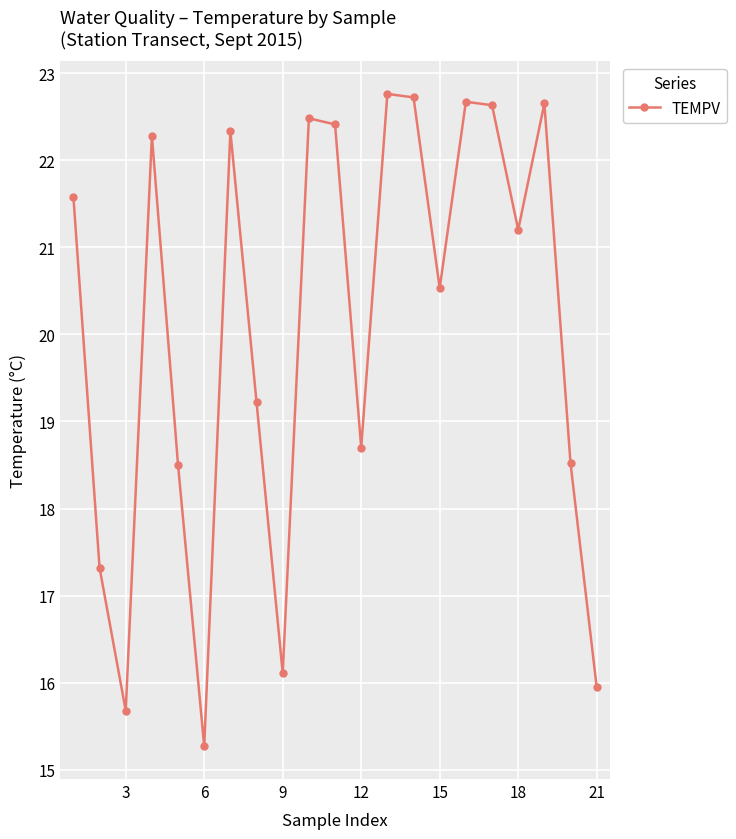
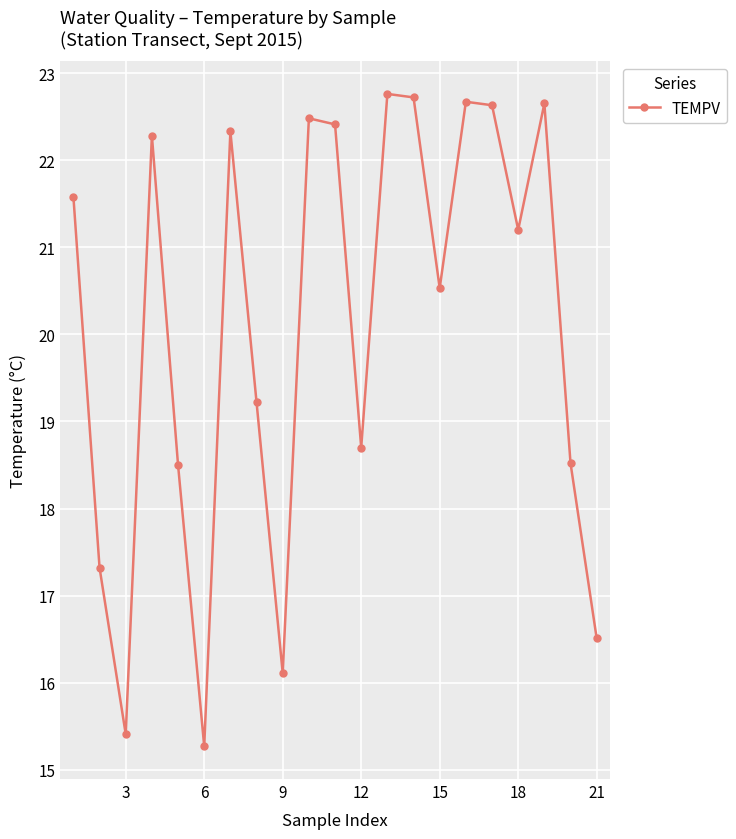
  {
-   "3": 15.7,
+   "3": 15.4,
    "6": 15.3,
    "9": 16.1,
    "12": 18.7,
    "15": 20.5,
    "18": 21.2,
-   "21": 16.0
+   "21": 16.5
  }
